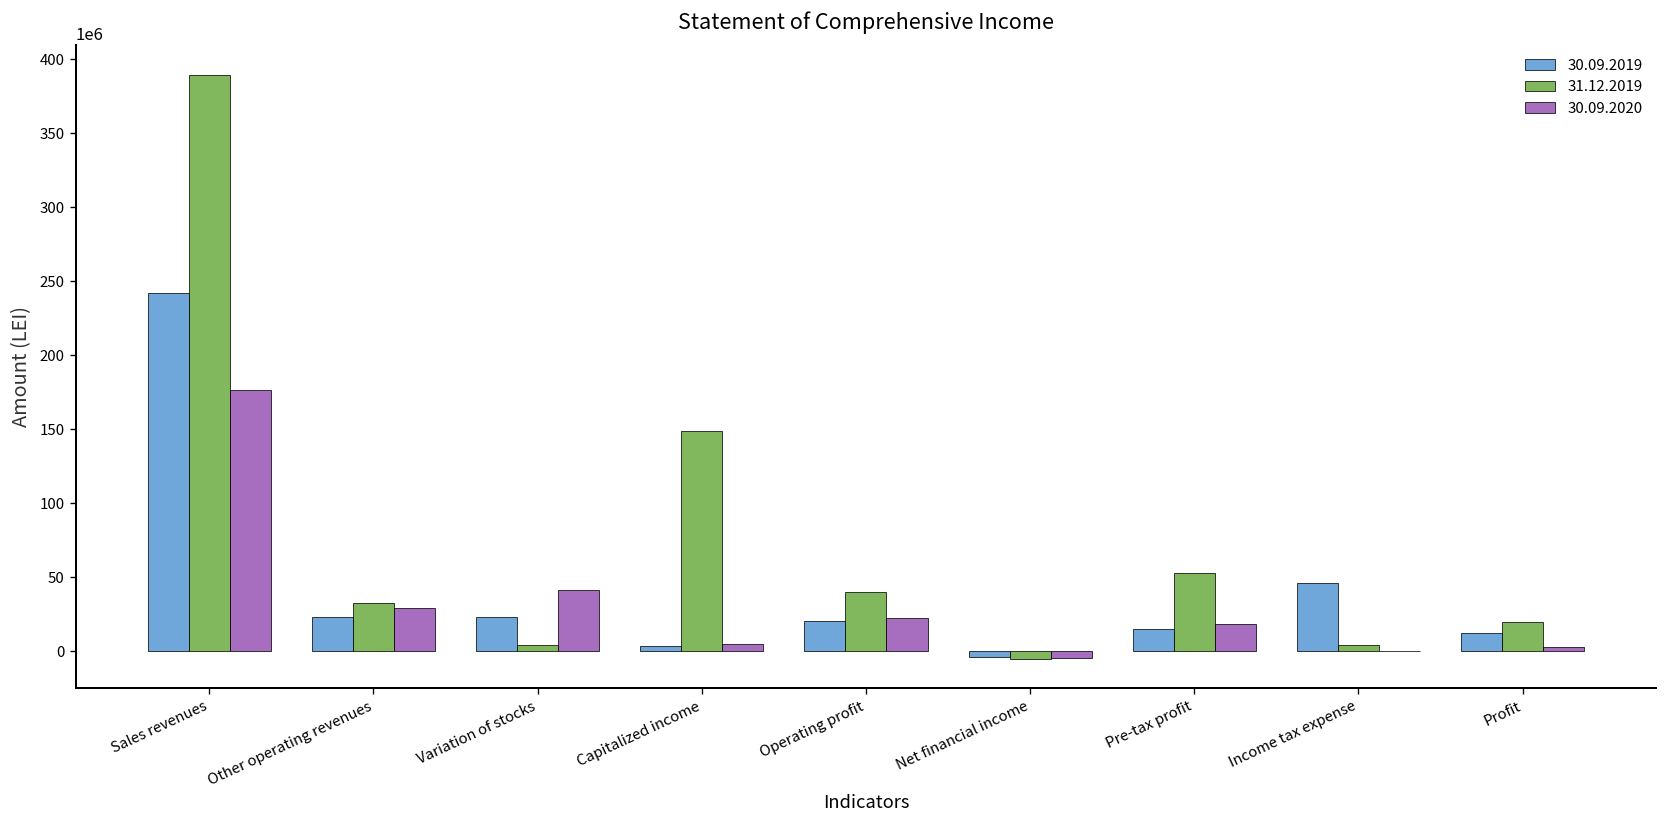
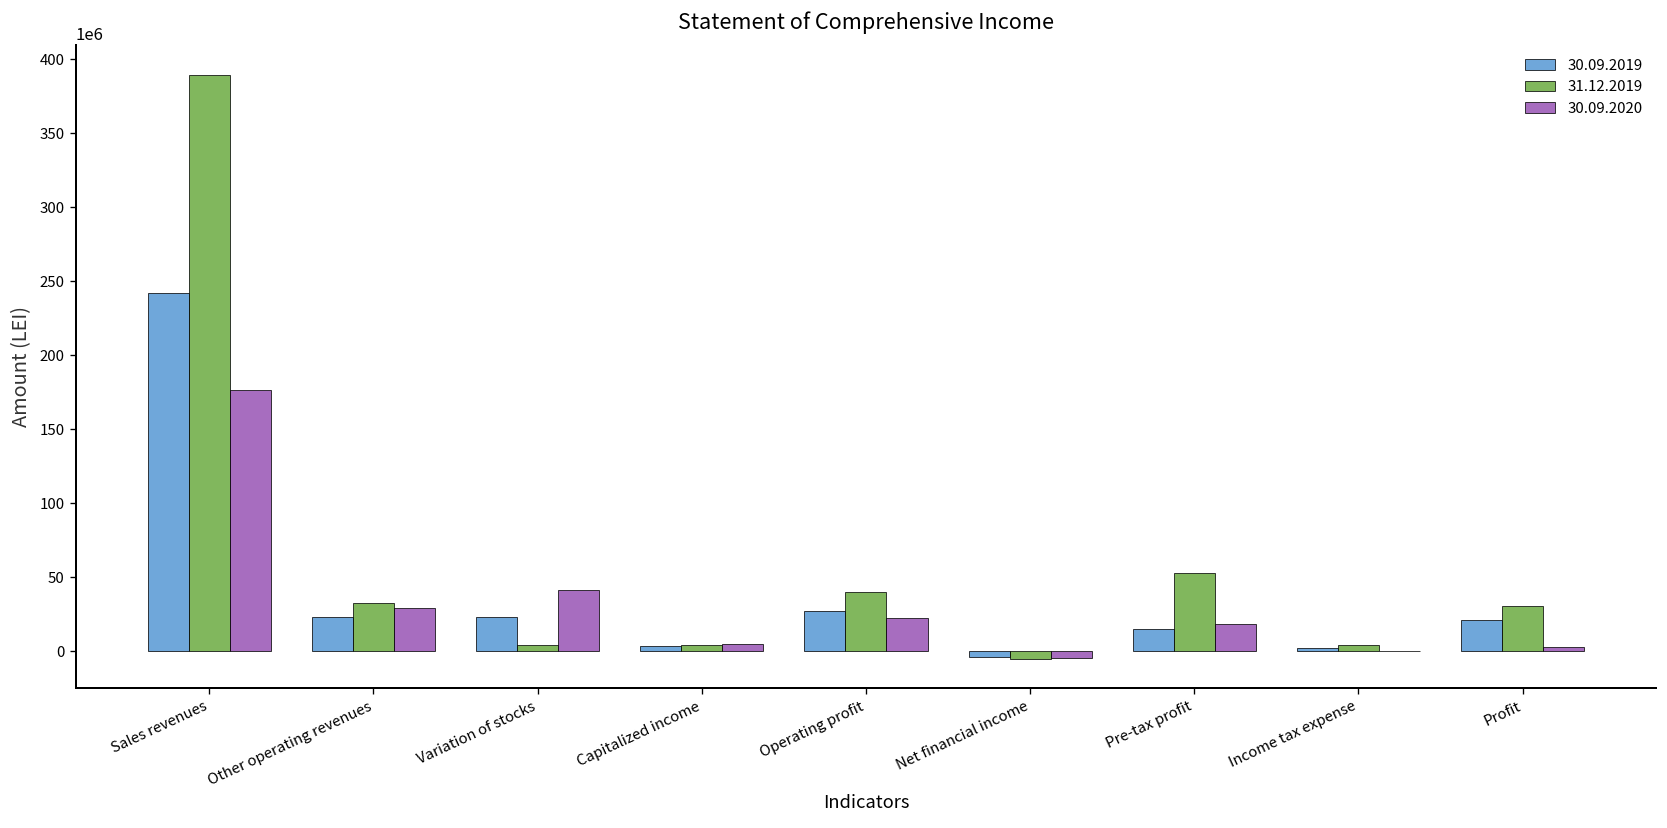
  {
    "30.09.2019": {
      "Sales revenues": 242000000,
      "Other operating revenues": 23000000,
      "Variation of stocks": 23000000,
      "Capitalized income": 3000000,
-     "Operating profit": 20000000,
+     "Operating profit": 28000000,
      "Net financial income": -3000000,
      "Pre-tax profit": 15000000,
-     "Income tax expense": 46000000,
-     "Profit": 12000000
+     "Income tax expense": 3000000,
+     "Profit": 22000000
    },
    "31.12.2019": {
      "Sales revenues": 390000000,
      "Other operating revenues": 33000000,
      "Variation of stocks": 5000000,
-     "Capitalized income": 149000000,
+     "Capitalized income": 5000000,
      "Operating profit": 40000000,
      "Net financial income": -5000000,
      "Pre-tax profit": 53000000,
      "Income tax expense": 4000000,
-     "Profit": 20000000
+     "Profit": 31000000
    },
    "30.09.2020": {
      "Sales revenues": 177000000,
      "Other operating revenues": 29000000,
      "Variation of stocks": 41000000,
      "Capitalized income": 5000000,
      "Operating profit": 23000000,
      "Net financial income": -4000000,
      "Pre-tax profit": 19000000,
      "Profit": 3000000
    }
  }
